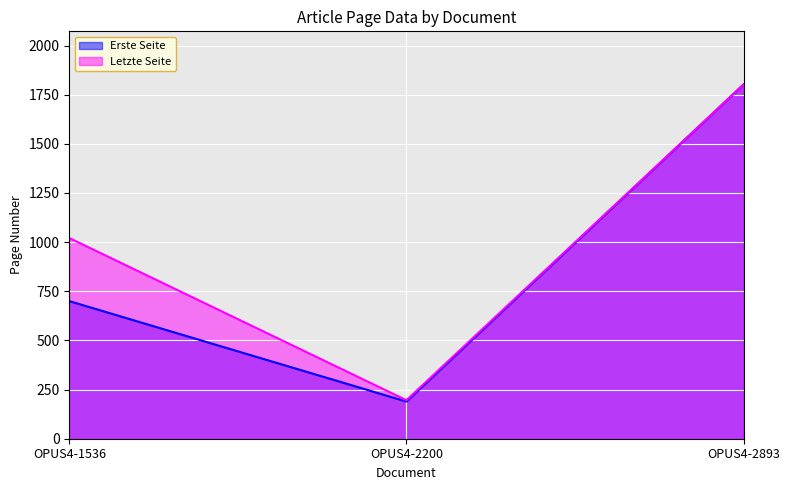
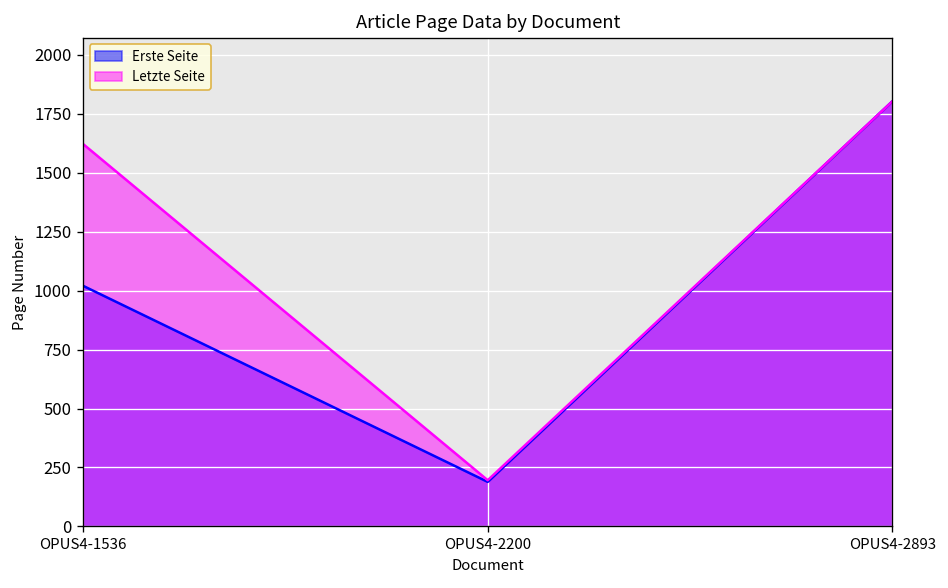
  {
    "Erste Seite": {
-     "OPUS4-1536": 700
+     "OPUS4-1536": 1020
    },
    "Letzte Seite": {
-     "OPUS4-1536": 1020
+     "OPUS4-1536": 1620
    }
  }
